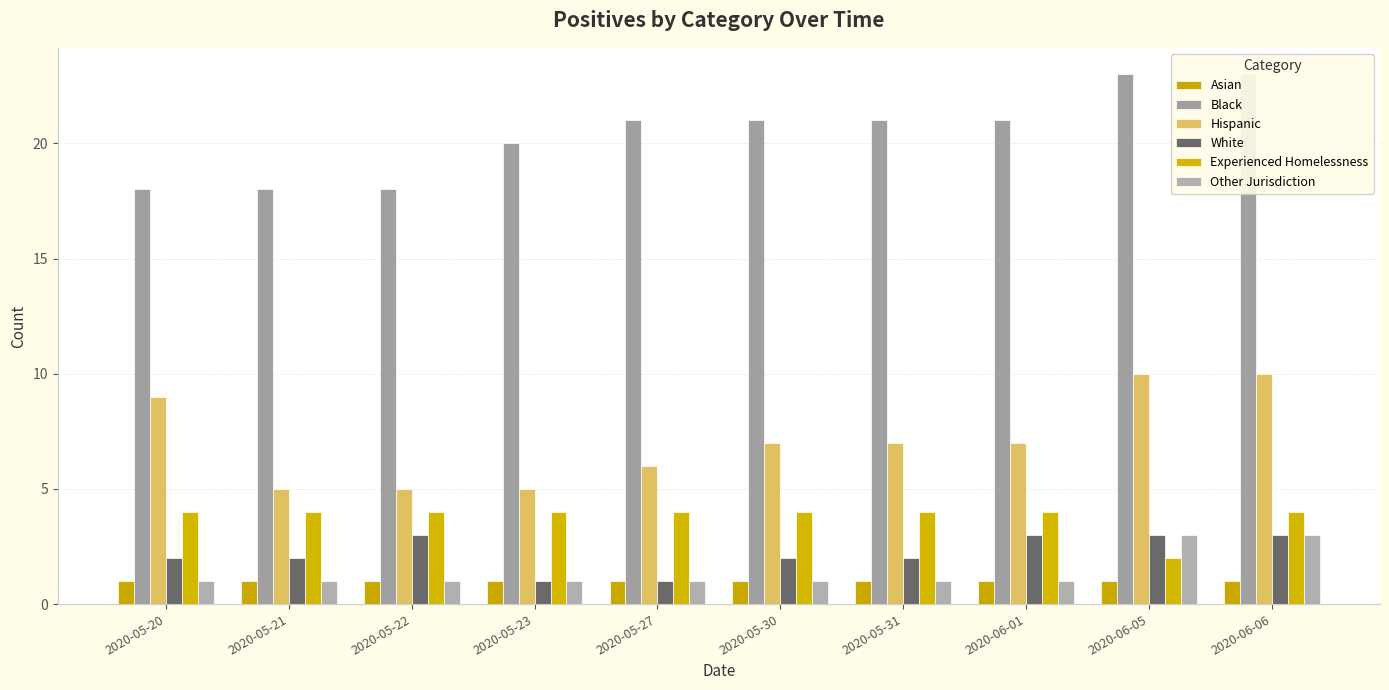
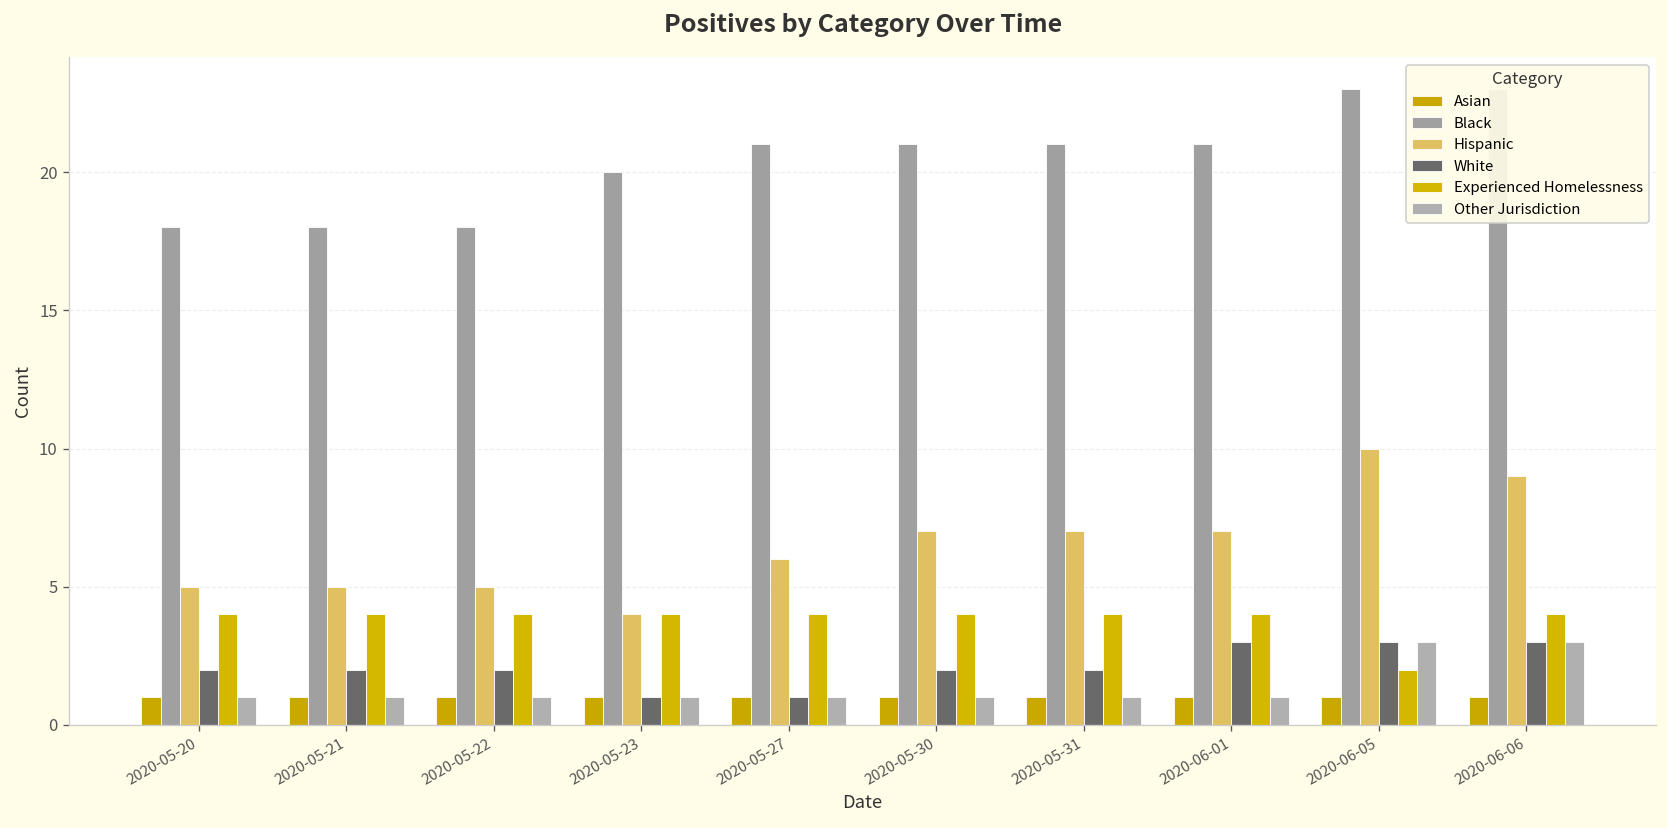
  {
    "Hispanic": {
-     "2020-05-20": 9,
+     "2020-05-20": 5,
      "2020-05-21": 5,
      "2020-05-22": 5,
-     "2020-05-23": 5,
+     "2020-05-23": 4,
      "2020-05-27": 6,
      "2020-05-30": 7,
      "2020-05-31": 7,
      "2020-06-01": 7,
      "2020-06-05": 10,
-     "2020-06-06": 10
+     "2020-06-06": 9
    },
    "White": {
      "2020-05-20": 2,
      "2020-05-21": 2,
-     "2020-05-22": 3,
+     "2020-05-22": 2,
      "2020-05-23": 1,
      "2020-05-27": 1,
      "2020-05-30": 2,
      "2020-05-31": 2,
      "2020-06-01": 3,
      "2020-06-05": 3,
      "2020-06-06": 3
    }
  }
